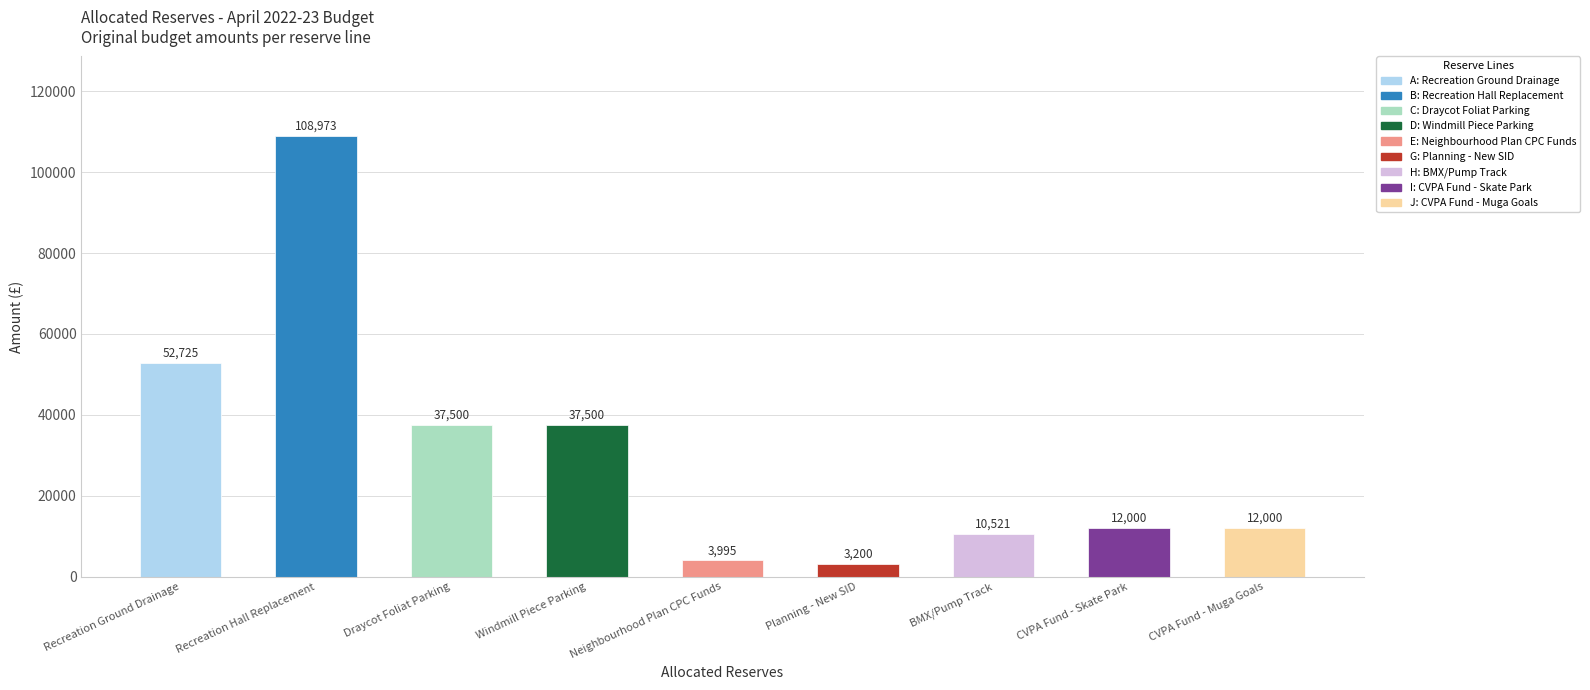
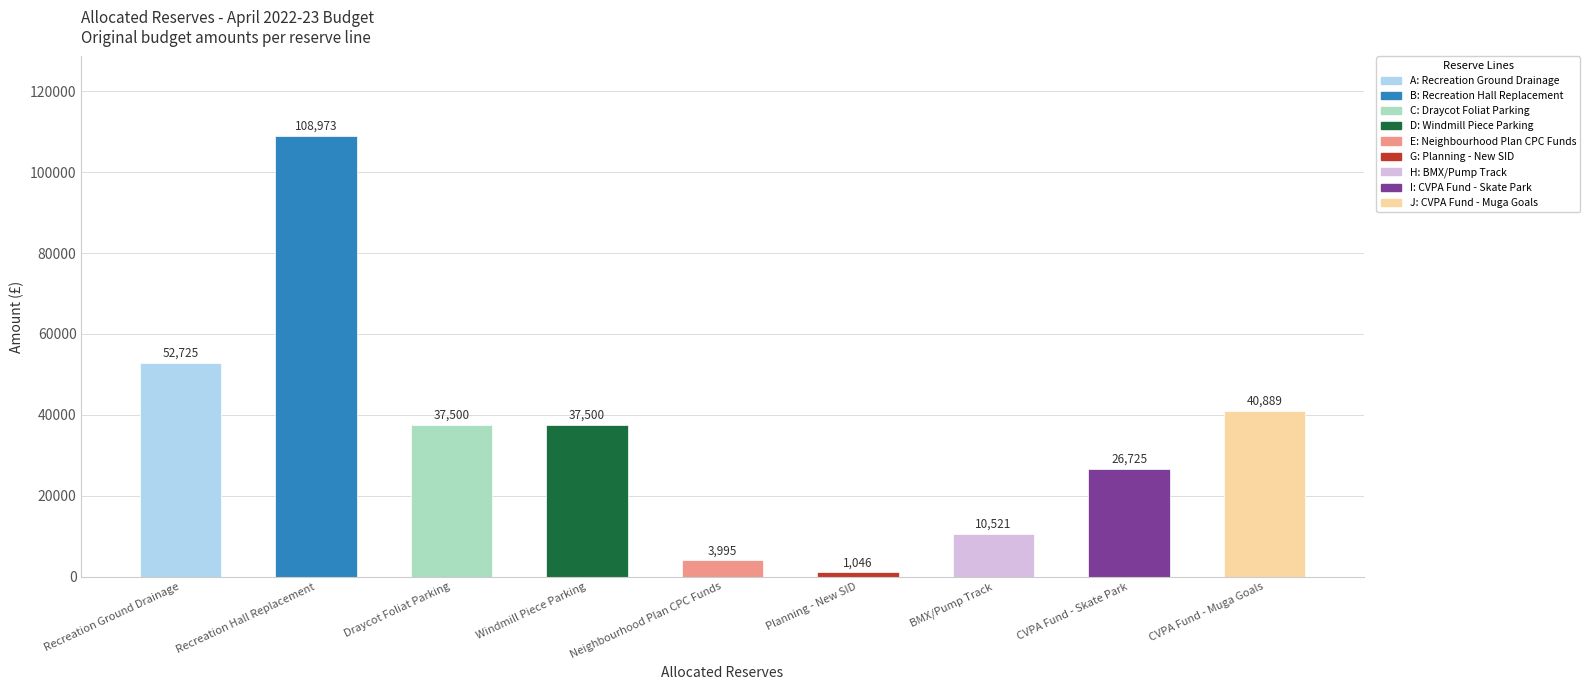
  {
    "Recreation Ground Drainage": "52,725",
    "Recreation Hall Replacement": "108,973",
    "Draycot Foliat Parking": "37,500",
    "Windmill Piece Parking": "37,500",
    "Neighbourhood Plan CPC Funds": "3,995",
-   "Planning - New SID": "3,200",
+   "Planning - New SID": "1,046",
    "BMX/Pump Track": "10,521",
-   "CVPA Fund - Skate Park": "12,000",
-   "CVPA Fund - Muga Goals": "12,000"
+   "CVPA Fund - Skate Park": "26,725",
+   "CVPA Fund - Muga Goals": "40,889"
  }
